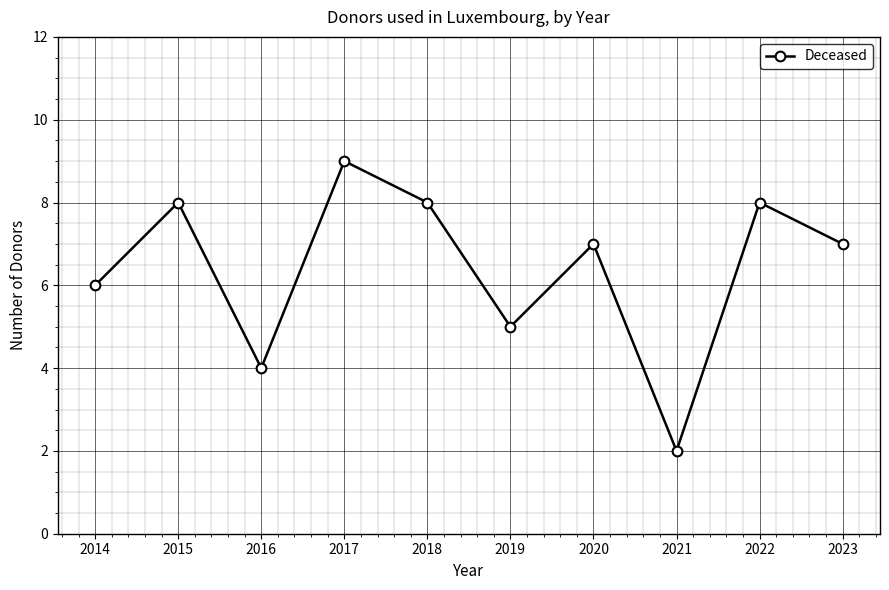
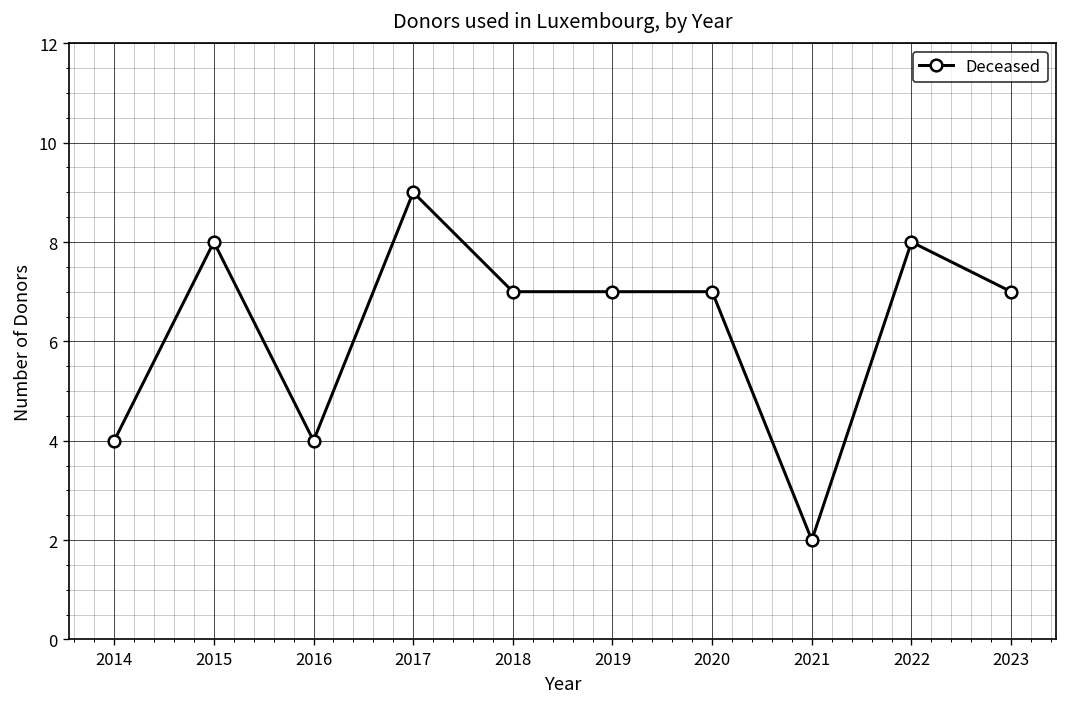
  {
-   "2014": 6,
+   "2014": 4,
    "2015": 8,
    "2016": 4,
    "2017": 9,
-   "2018": 8,
-   "2019": 5,
+   "2018": 7,
+   "2019": 7,
    "2020": 7,
    "2021": 2,
    "2022": 8,
    "2023": 7
  }
